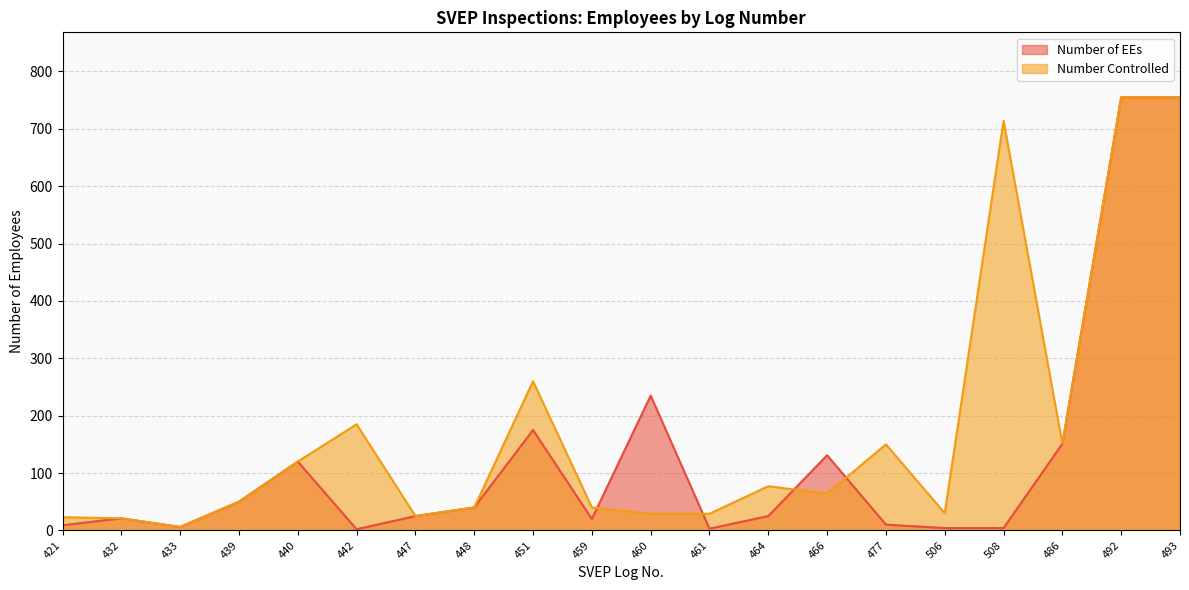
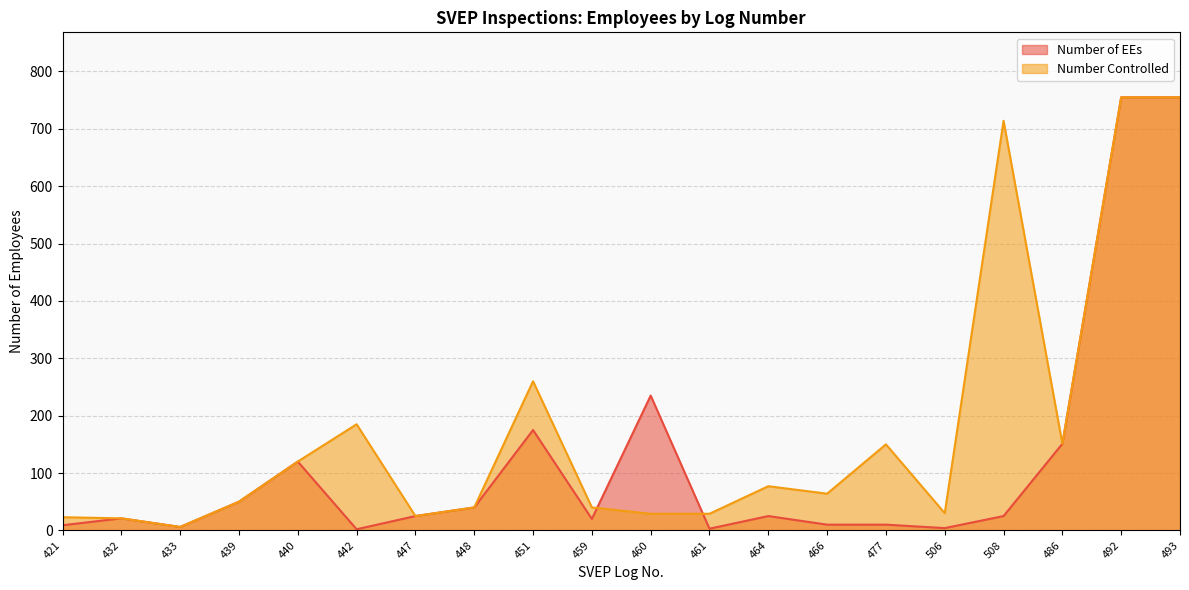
  {
    "Number of EEs": {
      "421": 10,
      "442": 0,
      "451": 180,
      "459": 20,
      "460": 240,
      "461": 0,
      "464": 30,
-     "466": 130,
+     "466": 10,
      "477": 10,
      "506": 0,
-     "508": 0
+     "508": 30
    },
    "Number Controlled": {
      "421": 20,
      "442": 190,
      "451": 260,
      "459": 40,
      "460": 30,
      "461": 30,
      "464": 80,
      "466": 60,
      "477": 150,
      "506": 30,
      "508": 710
    }
  }
